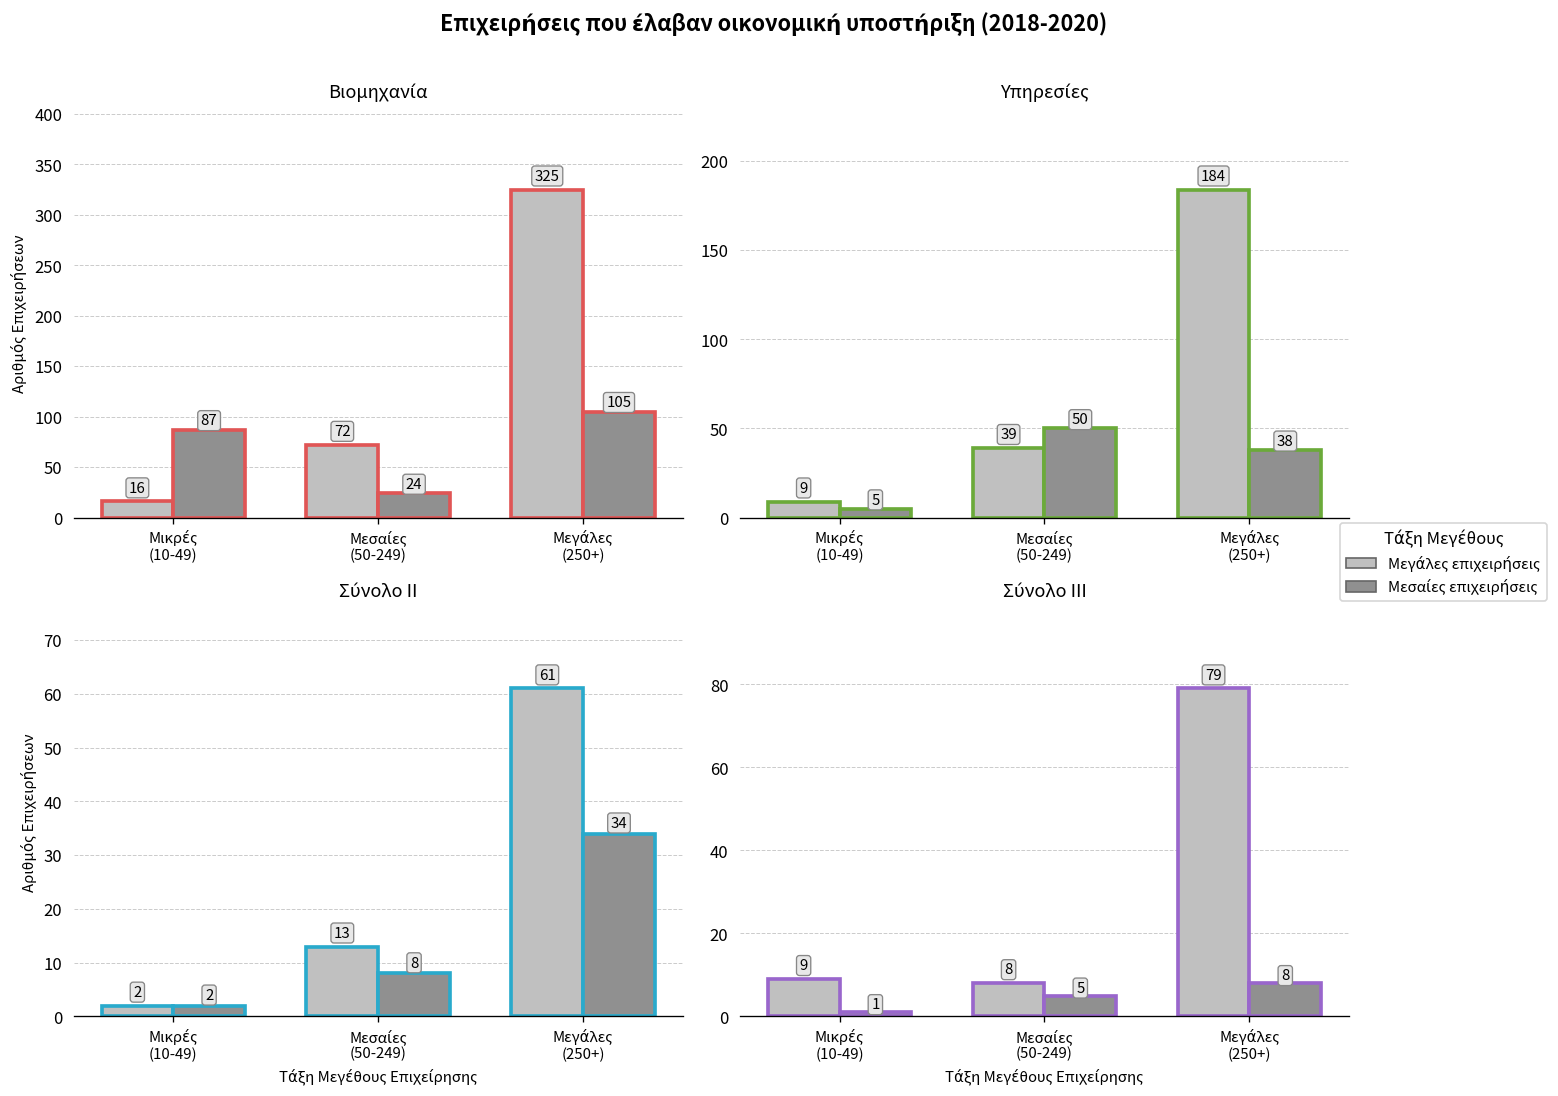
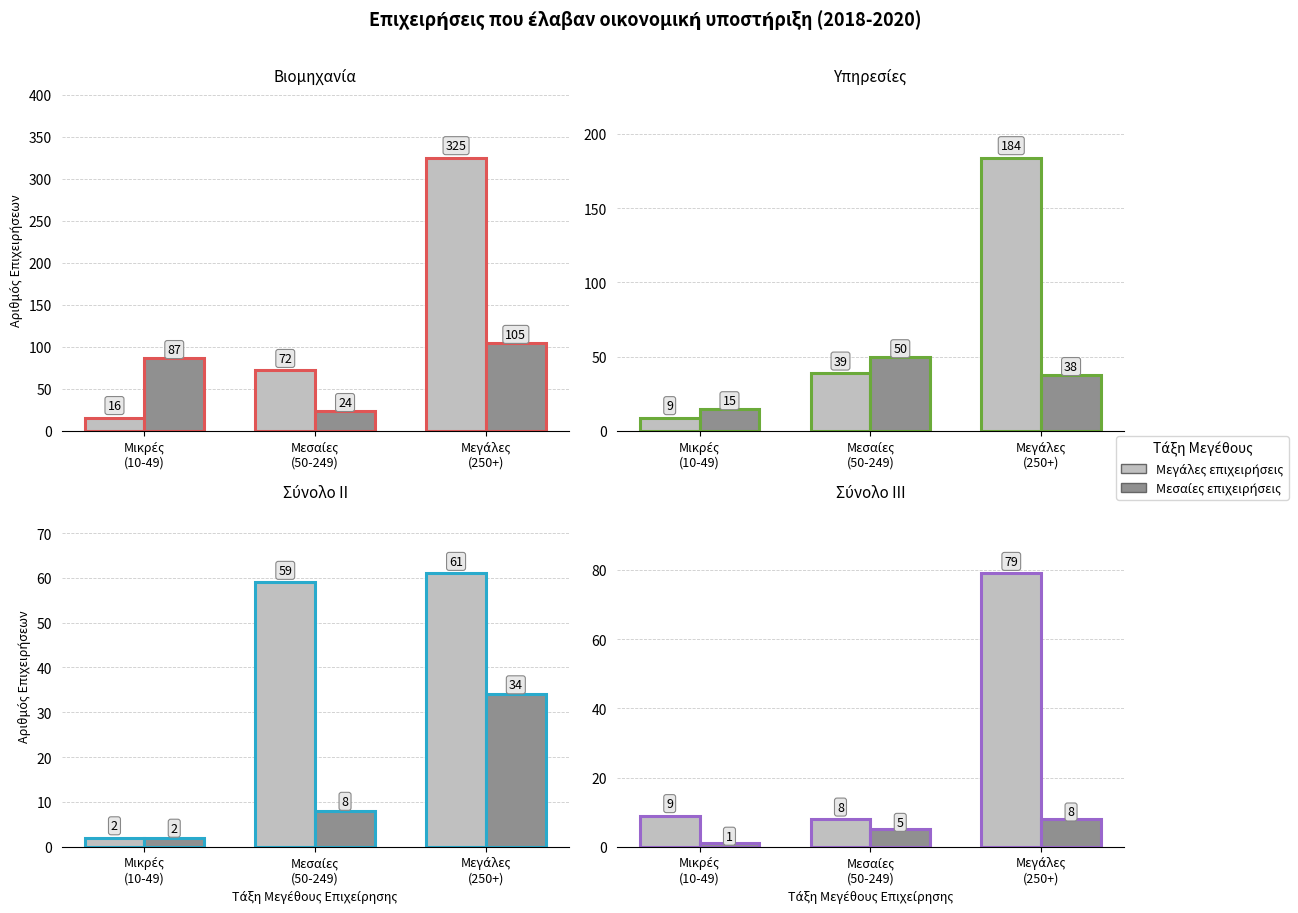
  {
    "Υπηρεσίες": {
      "Μεσαίες επιχειρήσεις": {
-       "Μικρές (10-49)": 5
+       "Μικρές (10-49)": 15
      }
    },
    "Σύνολο ΙΙ": {
      "Μεγάλες επιχειρήσεις": {
-       "Μεσαίες (50-249)": 13
+       "Μεσαίες (50-249)": 59
      }
    }
  }
